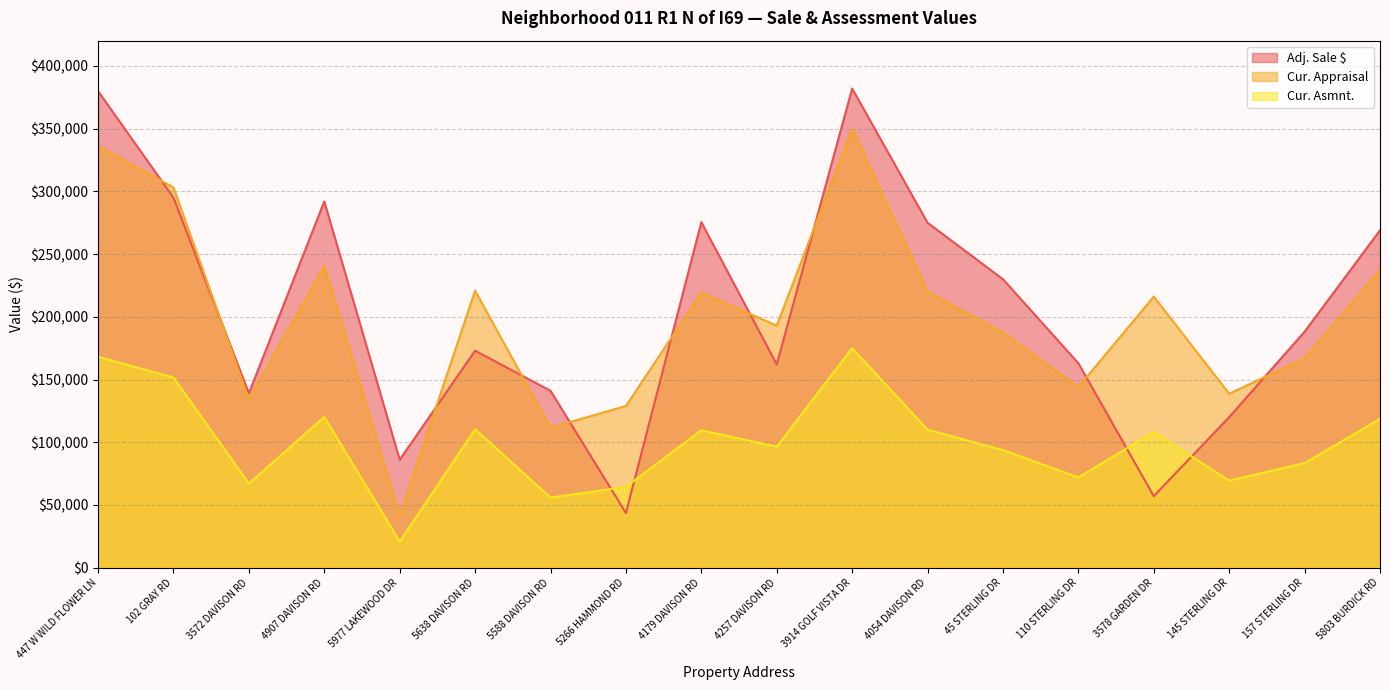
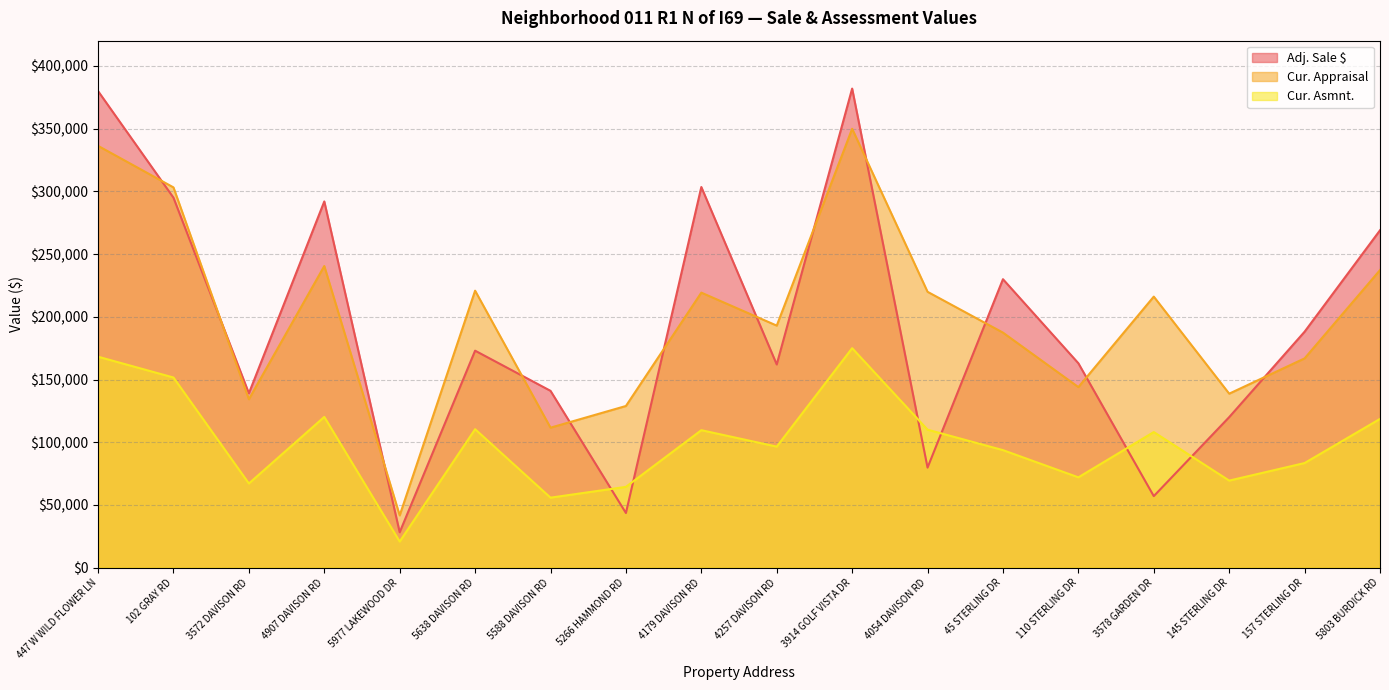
  {
    "Adj. Sale $": {
      "447 W WILD FLOWER LN": "$380,000",
      "102 GRAY RD": "$295,000",
      "3572 DAVISON RD": "$139,000",
      "4907 DAVISON RD": "$292,000",
-     "5977 LAKEWOOD DR": "$86,000",
+     "5977 LAKEWOOD DR": "$28,000",
      "5638 DAVISON RD": "$173,000",
      "5588 DAVISON RD": "$141,000",
      "5266 HAMMOND RD": "$44,000",
-     "4179 DAVISON RD": "$276,000",
+     "4179 DAVISON RD": "$304,000",
      "4257 DAVISON RD": "$162,000",
      "3914 GOLF VISTA DR": "$382,000",
-     "4054 DAVISON RD": "$275,000",
+     "4054 DAVISON RD": "$80,000",
      "45 STERLING DR": "$230,000",
      "110 STERLING DR": "$163,000",
      "3578 GARDEN DR": "$57,000",
      "145 STERLING DR": "$120,000",
      "157 STERLING DR": "$188,000",
      "5803 BURDICK RD": "$269,000"
    }
  }
